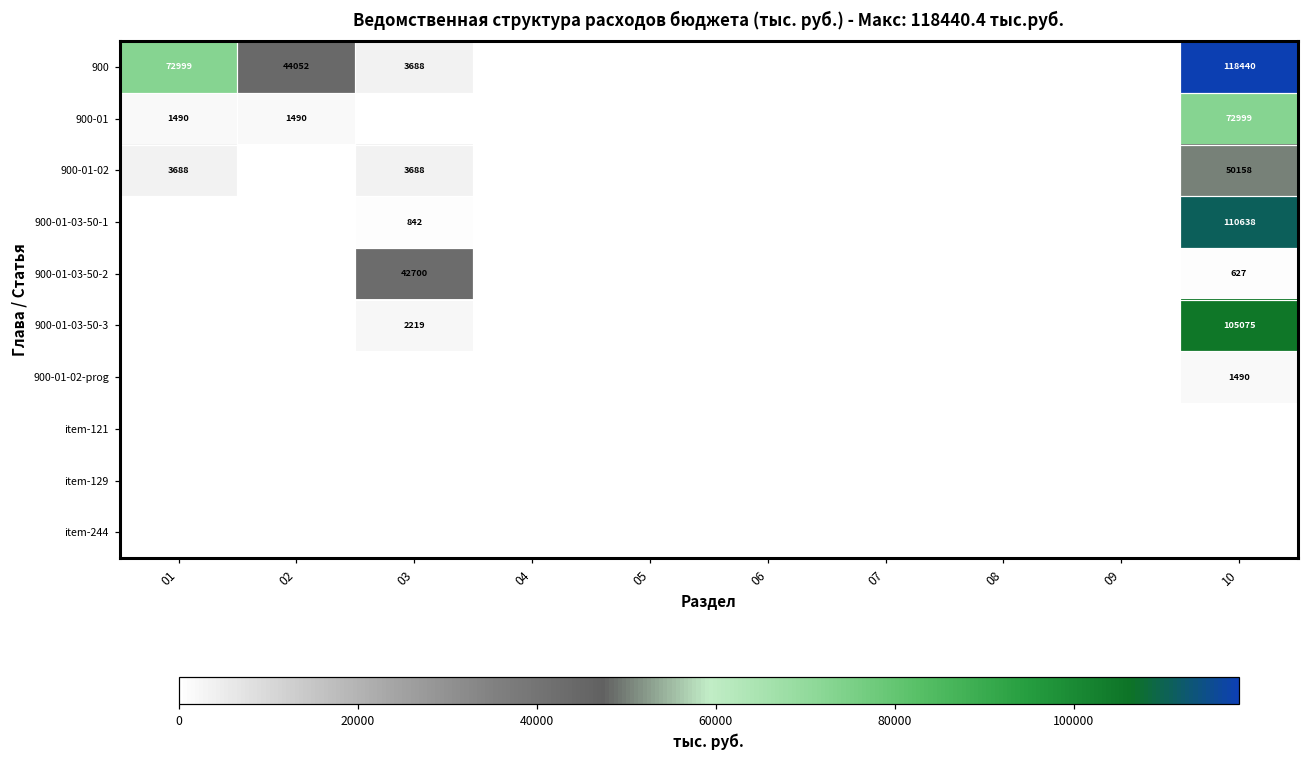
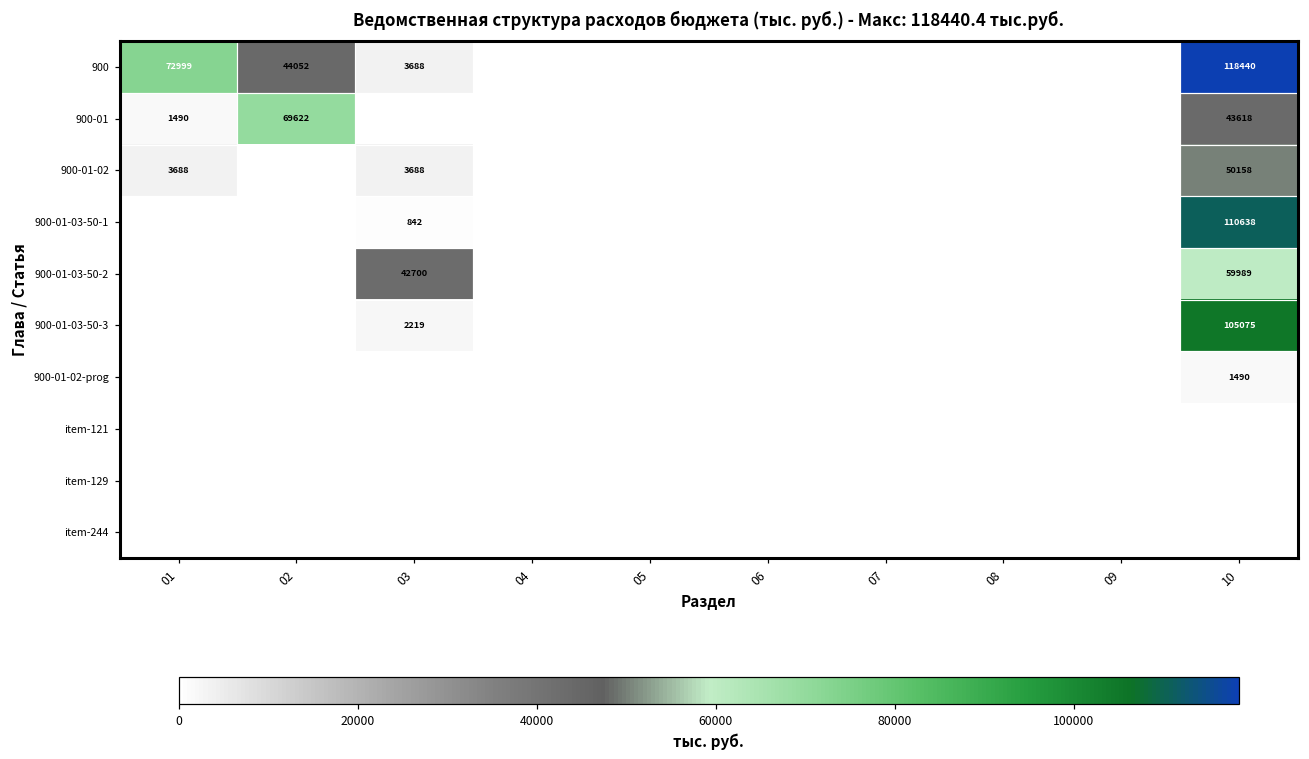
  {
    "900": {
      "01": 72999,
      "02": 44052,
      "03": 3688,
      "10": 118440
    },
    "900-01": {
      "01": 1490,
-     "02": 1490,
-     "10": 72999
+     "02": 69622,
+     "10": 43618
    },
    "900-01-02": {
      "01": 3688,
      "03": 3688,
      "10": 50158
    },
    "900-01-03-50-1": {
      "03": 842,
      "10": 110638
    },
    "900-01-03-50-2": {
      "03": 42700,
-     "10": 627
+     "10": 59989
    },
    "900-01-03-50-3": {
      "03": 2219,
      "10": 105075
    },
    "900-01-02-prog": {
      "10": 1490
    }
  }
